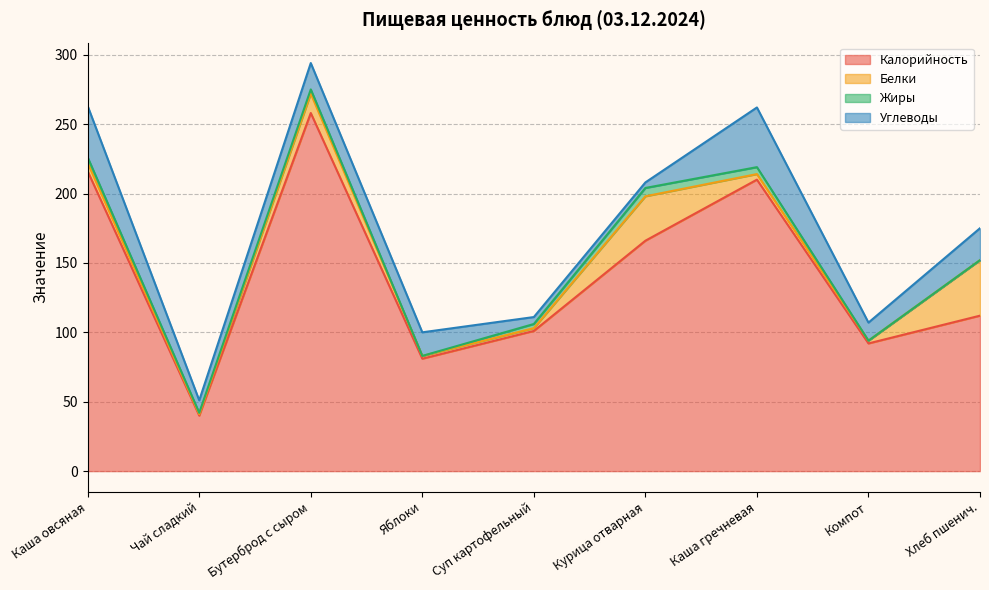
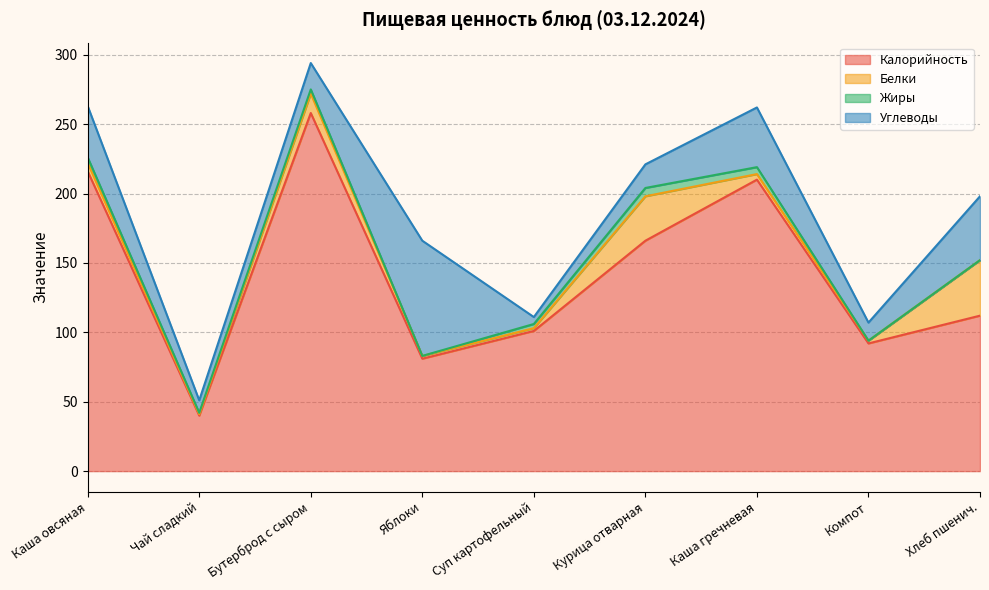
  {
    "Калорийность": {
      "Каша овсяная": 216,
      "Бутерброд с сыром": 258,
      "Яблоки": 81,
      "Суп картофельный": 101,
      "Курица отварная": 166,
      "Каша гречневая": 210,
      "Компот": 92,
      "Хлеб пшенич.": 112
    },
    "Белки": {
      "Каша овсяная": 6,
      "Бутерброд с сыром": 14,
      "Суп картофельный": 2,
      "Курица отварная": 32,
      "Каша гречневая": 4
    },
    "Жиры": {
      "Каша овсяная": 4,
      "Бутерброд с сыром": 3,
      "Суп картофельный": 3,
      "Курица отварная": 6,
      "Каша гречневая": 5
    },
    "Углеводы": {
      "Каша овсяная": 37,
      "Чай сладкий": 9,
      "Бутерброд с сыром": 19,
-     "Яблоки": 17,
+     "Яблоки": 83,
      "Суп картофельный": 5,
-     "Курица отварная": 4,
+     "Курица отварная": 17,
      "Каша гречневая": 43,
      "Компот": 13,
-     "Хлеб пшенич.": 23
+     "Хлеб пшенич.": 46
    }
  }
